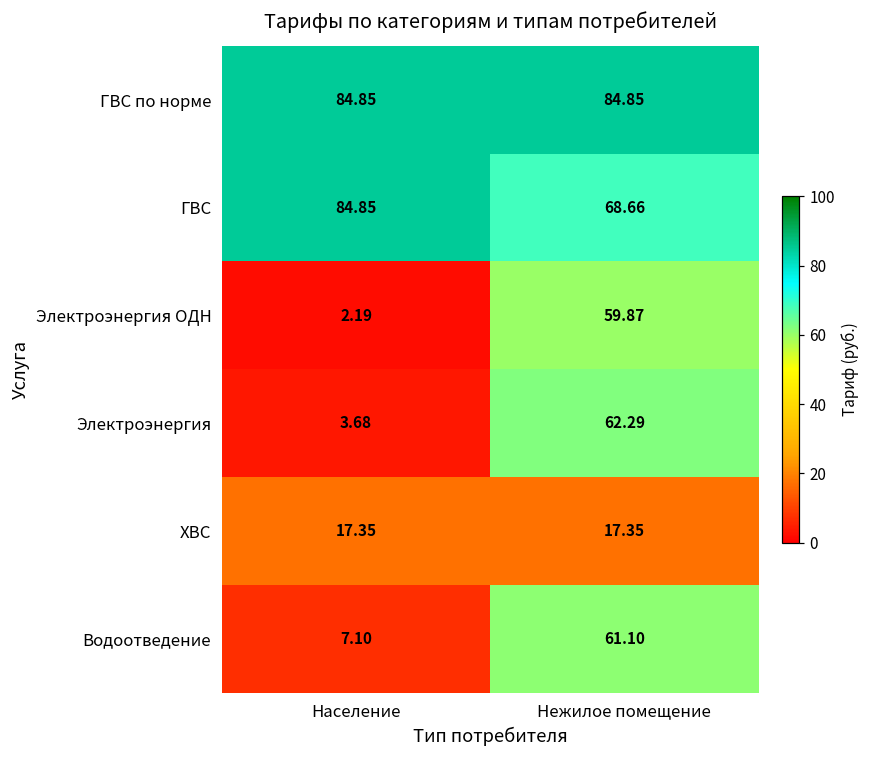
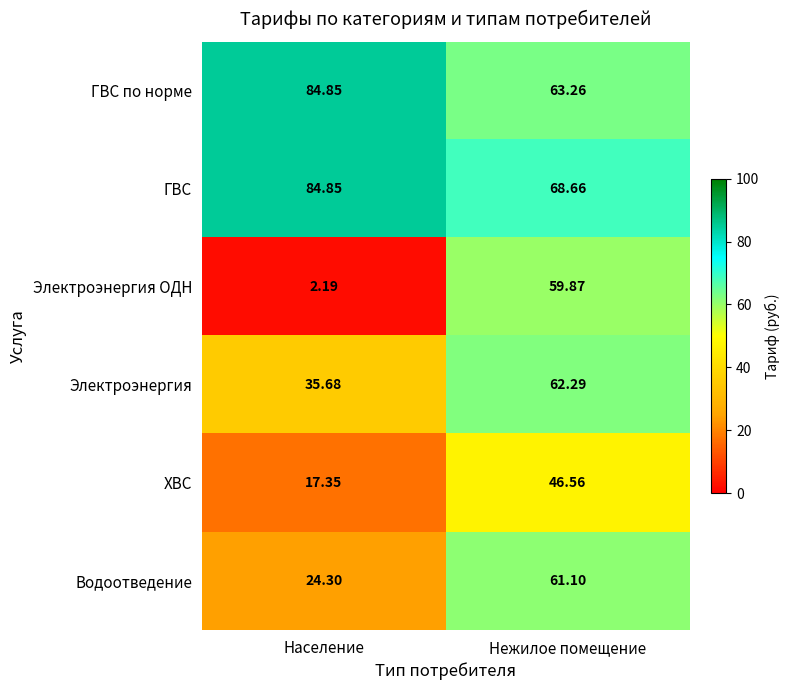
  {
    "ГВС по норме": {
      "Население": 84.85,
-     "Нежилое помещение": 84.85
+     "Нежилое помещение": 63.26
    },
    "ГВС": {
      "Население": 84.85,
      "Нежилое помещение": 68.66
    },
    "Электроэнергия ОДН": {
      "Население": 2.19,
      "Нежилое помещение": 59.87
    },
    "Электроэнергия": {
-     "Население": 3.68,
+     "Население": 35.68,
      "Нежилое помещение": 62.29
    },
    "ХВС": {
      "Население": 17.35,
-     "Нежилое помещение": 17.35
+     "Нежилое помещение": 46.56
    },
    "Водоотведение": {
-     "Население": 7.10,
+     "Население": 24.30,
      "Нежилое помещение": 61.10
    }
  }
